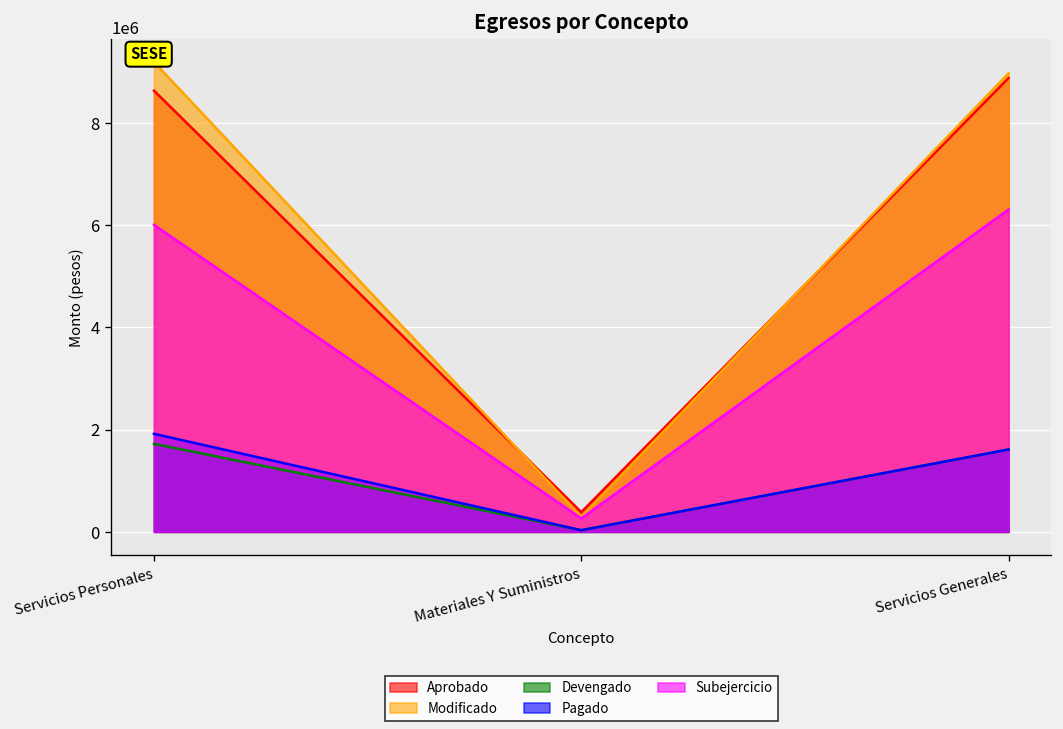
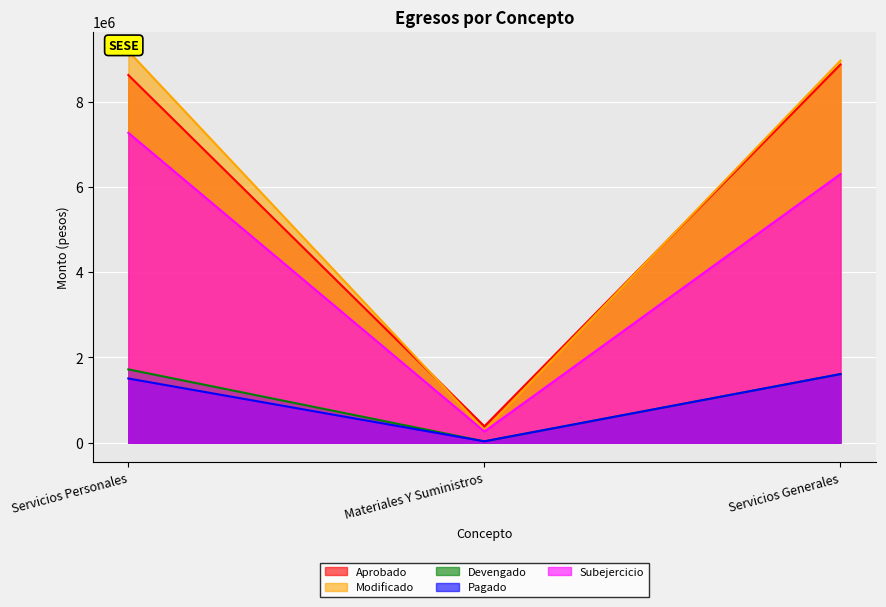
  {
    "Aprobado": {
      "Servicios Personales": 8600000,
      "Materiales Y Suministros": 400000,
      "Servicios Generales": 8900000
    },
    "Modificado": {
      "Servicios Generales": 9000000
    },
    "Devengado": {
      "Servicios Personales": 1700000
    },
    "Pagado": {
-     "Servicios Personales": 1900000
+     "Servicios Personales": 1500000
    },
    "Subejercicio": {
-     "Servicios Personales": 6000000,
+     "Servicios Personales": 7300000,
      "Servicios Generales": 6300000
    }
  }
